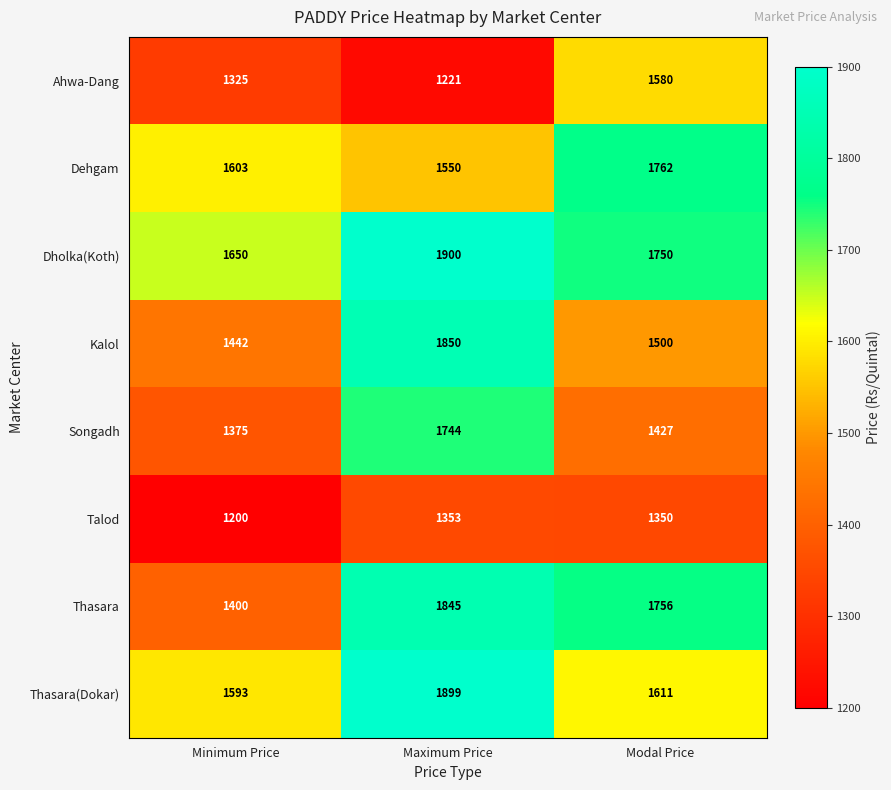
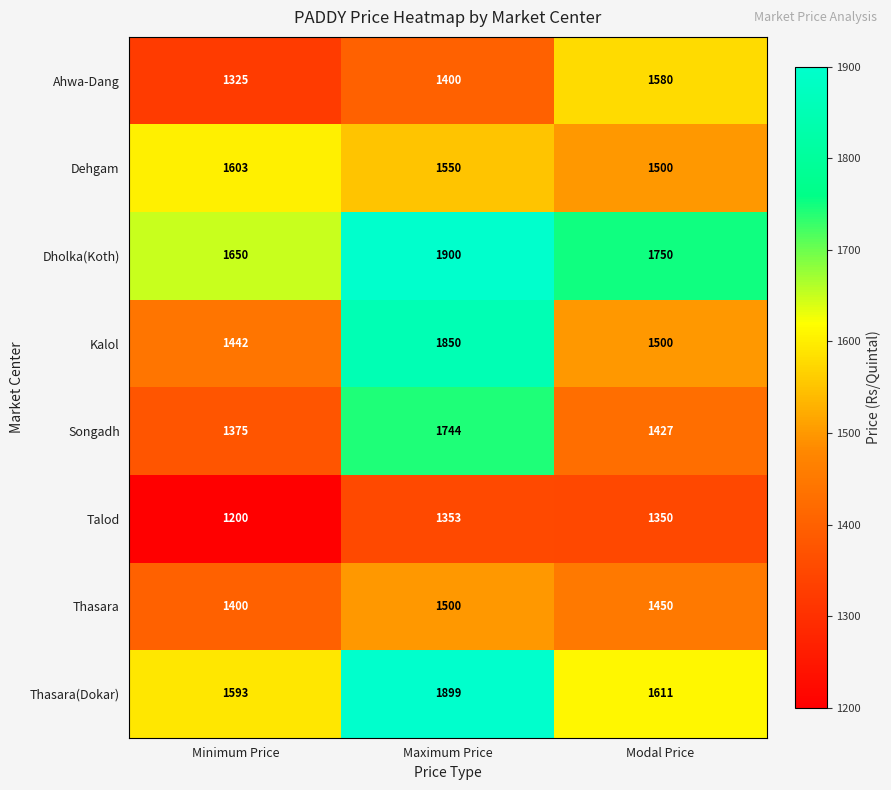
  {
    "Ahwa-Dang": {
      "Minimum Price": 1325,
-     "Maximum Price": 1221,
+     "Maximum Price": 1400,
      "Modal Price": 1580
    },
    "Dehgam": {
      "Minimum Price": 1603,
      "Maximum Price": 1550,
-     "Modal Price": 1762
+     "Modal Price": 1500
    },
    "Dholka(Koth)": {
      "Minimum Price": 1650,
      "Maximum Price": 1900,
      "Modal Price": 1750
    },
    "Kalol": {
      "Minimum Price": 1442,
      "Maximum Price": 1850,
      "Modal Price": 1500
    },
    "Songadh": {
      "Minimum Price": 1375,
      "Maximum Price": 1744,
      "Modal Price": 1427
    },
    "Talod": {
      "Minimum Price": 1200,
      "Maximum Price": 1353,
      "Modal Price": 1350
    },
    "Thasara": {
      "Minimum Price": 1400,
-     "Maximum Price": 1845,
-     "Modal Price": 1756
+     "Maximum Price": 1500,
+     "Modal Price": 1450
    },
    "Thasara(Dokar)": {
      "Minimum Price": 1593,
      "Maximum Price": 1899,
      "Modal Price": 1611
    }
  }
